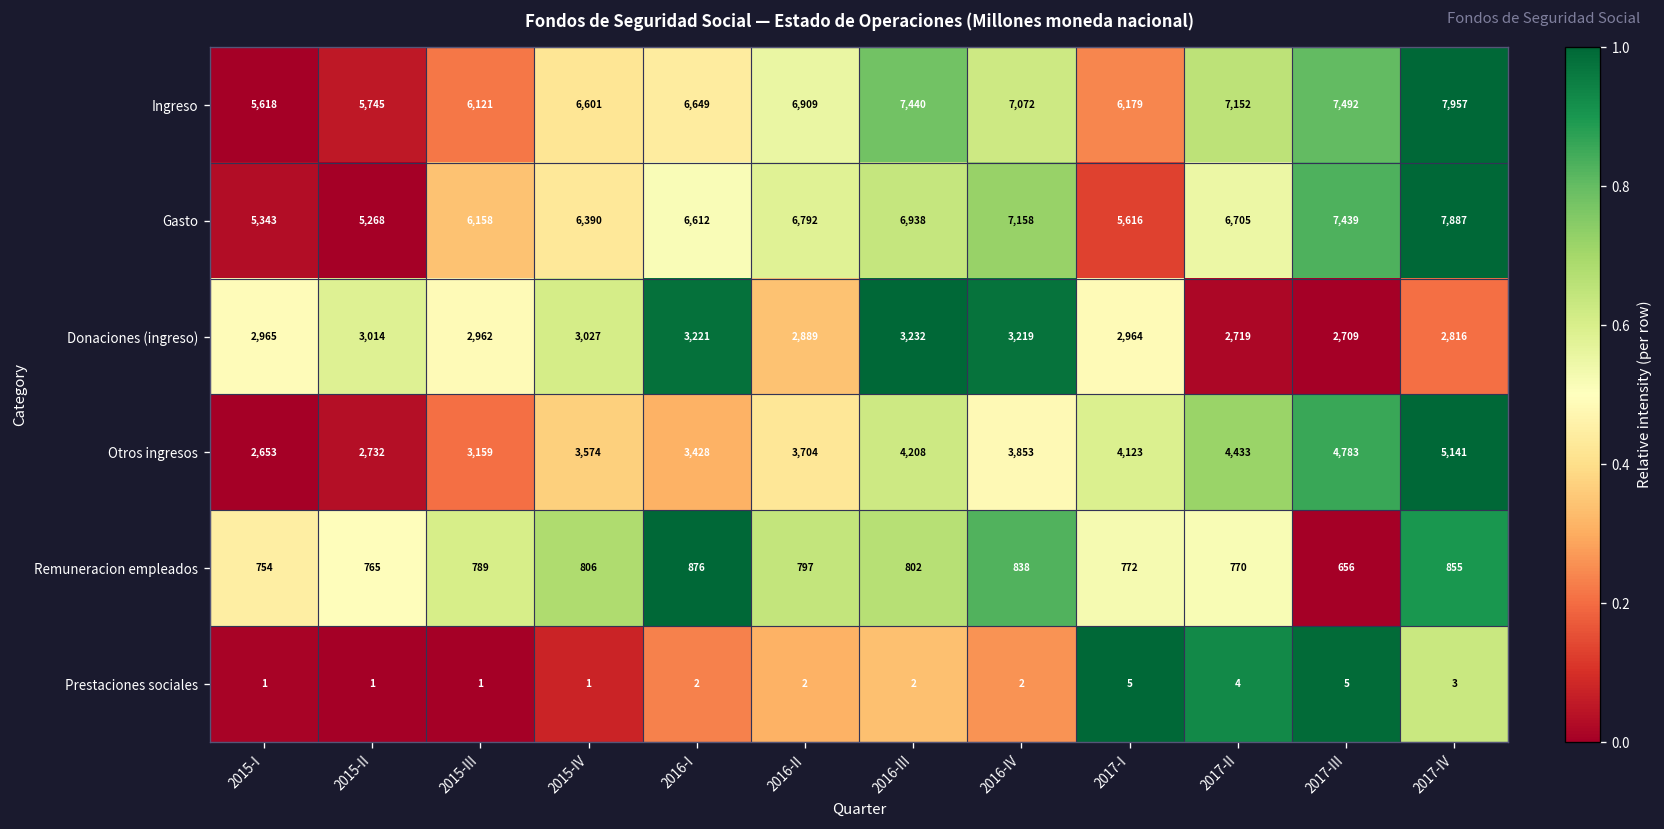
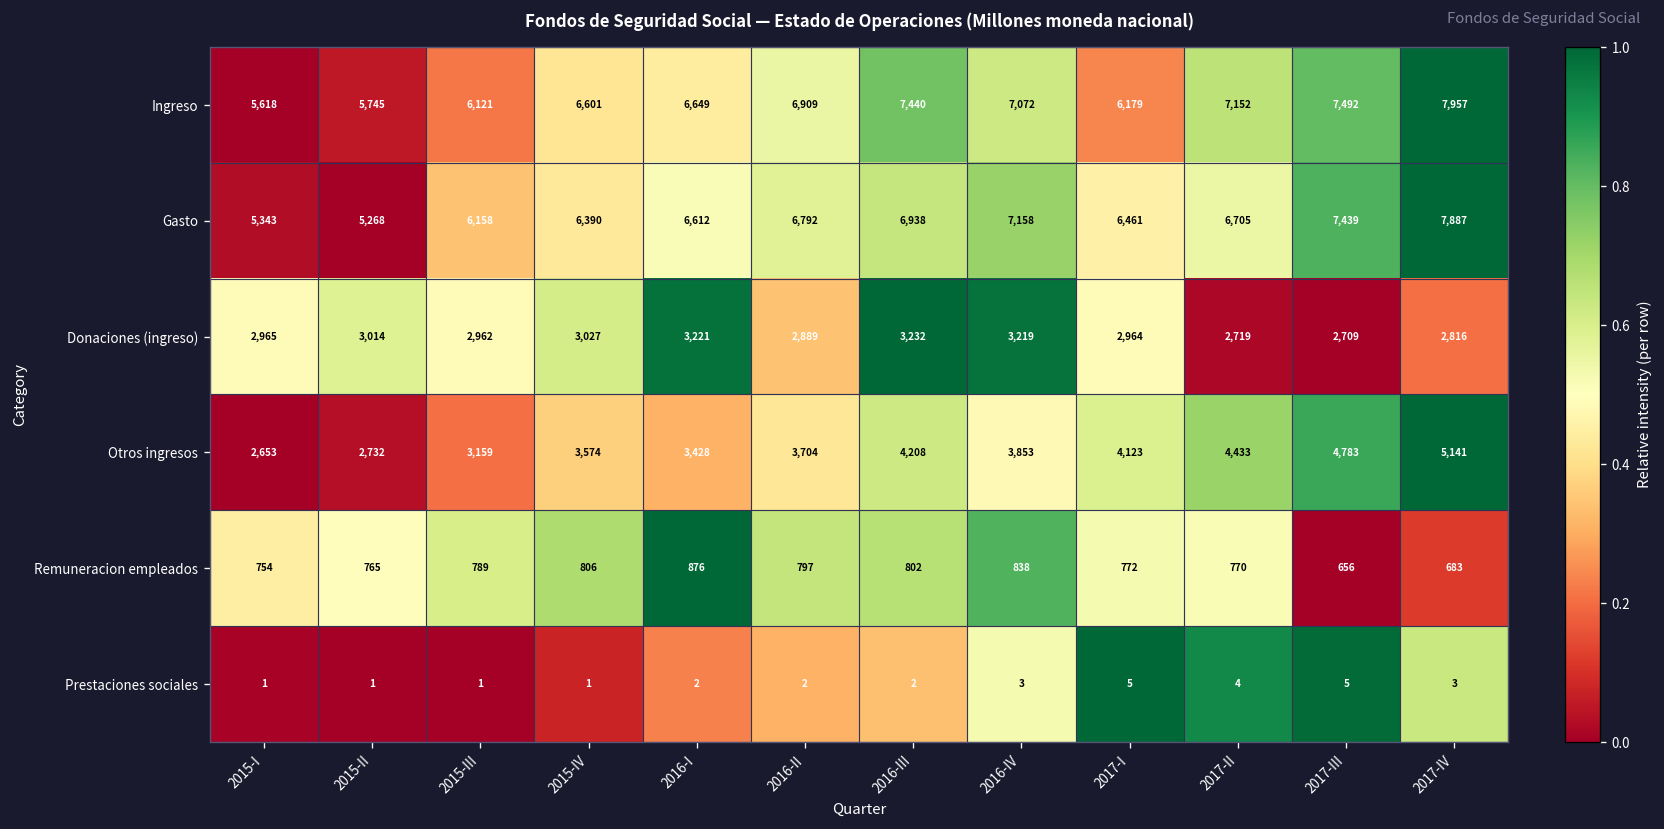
  {
    "Ingreso": {
      "2015-I": "5,618",
      "2015-II": "5,745",
      "2015-III": "6,121",
      "2015-IV": "6,601",
      "2016-I": "6,649",
      "2016-II": "6,909",
      "2016-III": "7,440",
      "2016-IV": "7,072",
      "2017-I": "6,179",
      "2017-II": "7,152",
      "2017-III": "7,492",
      "2017-IV": "7,957"
    },
    "Gasto": {
      "2015-I": "5,343",
      "2015-II": "5,268",
      "2015-III": "6,158",
      "2015-IV": "6,390",
      "2016-I": "6,612",
      "2016-II": "6,792",
      "2016-III": "6,938",
      "2016-IV": "7,158",
-     "2017-I": "5,616",
+     "2017-I": "6,461",
      "2017-II": "6,705",
      "2017-III": "7,439",
      "2017-IV": "7,887"
    },
    "Donaciones (ingreso)": {
      "2015-I": "2,965",
      "2015-II": "3,014",
      "2015-III": "2,962",
      "2015-IV": "3,027",
      "2016-I": "3,221",
      "2016-II": "2,889",
      "2016-III": "3,232",
      "2016-IV": "3,219",
      "2017-I": "2,964",
      "2017-II": "2,719",
      "2017-III": "2,709",
      "2017-IV": "2,816"
    },
    "Otros ingresos": {
      "2015-I": "2,653",
      "2015-II": "2,732",
      "2015-III": "3,159",
      "2015-IV": "3,574",
      "2016-I": "3,428",
      "2016-II": "3,704",
      "2016-III": "4,208",
      "2016-IV": "3,853",
      "2017-I": "4,123",
      "2017-II": "4,433",
      "2017-III": "4,783",
      "2017-IV": "5,141"
    },
    "Remuneracion empleados": {
      "2015-I": "754",
      "2015-II": "765",
      "2015-III": "789",
      "2015-IV": "806",
      "2016-I": "876",
      "2016-II": "797",
      "2016-III": "802",
      "2016-IV": "838",
      "2017-I": "772",
      "2017-II": "770",
      "2017-III": "656",
-     "2017-IV": "855"
+     "2017-IV": "683"
    },
    "Prestaciones sociales": {
      "2015-I": "1",
      "2015-II": "1",
      "2015-III": "1",
      "2015-IV": "1",
      "2016-I": "2",
      "2016-II": "2",
      "2016-III": "2",
-     "2016-IV": "2",
+     "2016-IV": "3",
      "2017-I": "5",
      "2017-II": "4",
      "2017-III": "5",
      "2017-IV": "3"
    }
  }
